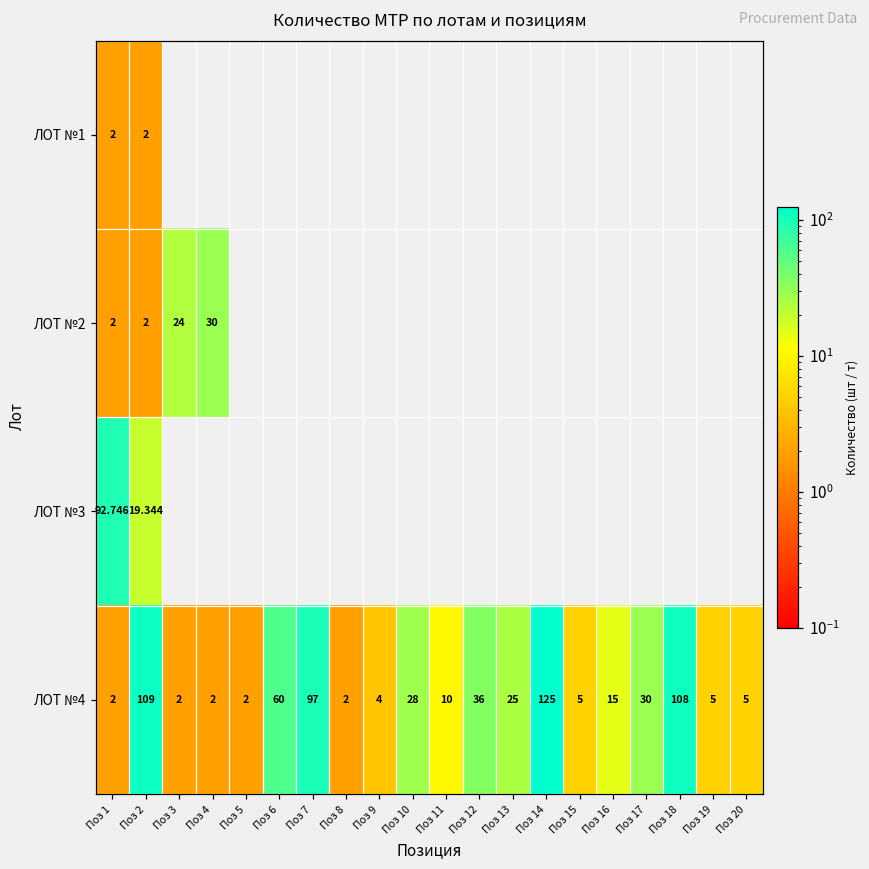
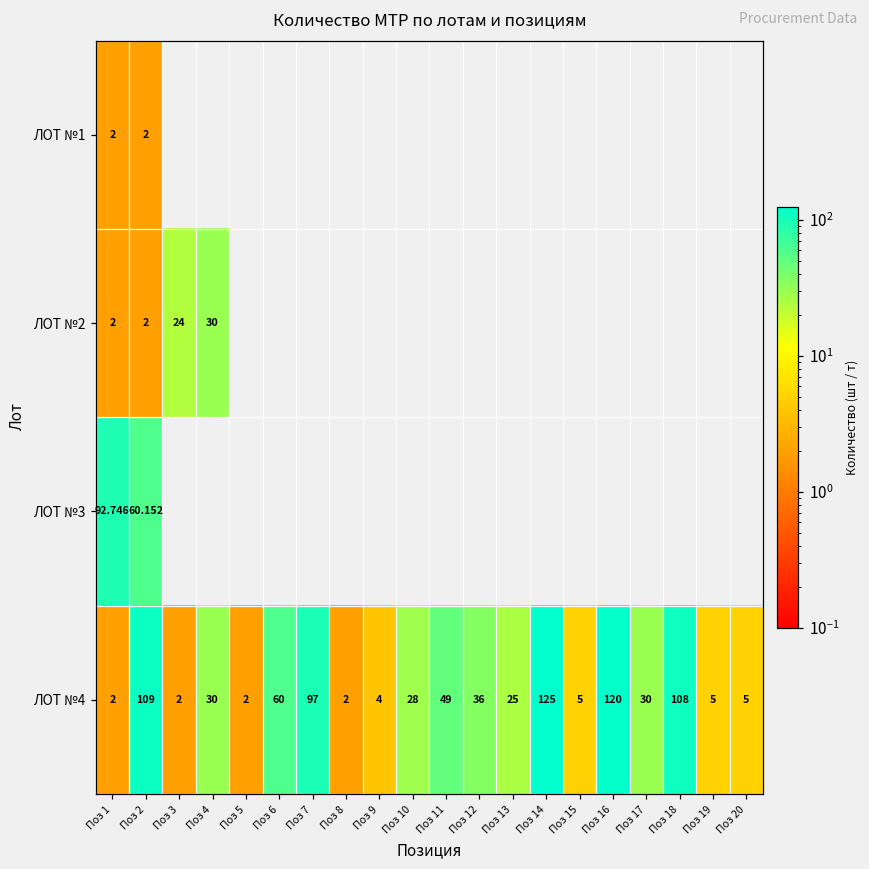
  {
    "ЛОТ №1": {
      "Поз 1": 2,
      "Поз 2": 2
    },
    "ЛОТ №2": {
      "Поз 1": 2,
      "Поз 2": 2,
      "Поз 3": 24,
      "Поз 4": 30
    },
    "ЛОТ №3": {
      "Поз 1": 92.746,
-     "Поз 2": 19.344
+     "Поз 2": 60.152
    },
    "ЛОТ №4": {
      "Поз 1": 2,
      "Поз 2": 109,
      "Поз 3": 2,
-     "Поз 4": 2,
+     "Поз 4": 30,
      "Поз 5": 2,
      "Поз 6": 60,
      "Поз 7": 97,
      "Поз 8": 2,
      "Поз 9": 4,
      "Поз 10": 28,
-     "Поз 11": 10,
+     "Поз 11": 49,
      "Поз 12": 36,
      "Поз 13": 25,
      "Поз 14": 125,
      "Поз 15": 5,
-     "Поз 16": 15,
+     "Поз 16": 120,
      "Поз 17": 30,
      "Поз 18": 108,
      "Поз 19": 5,
      "Поз 20": 5
    }
  }
